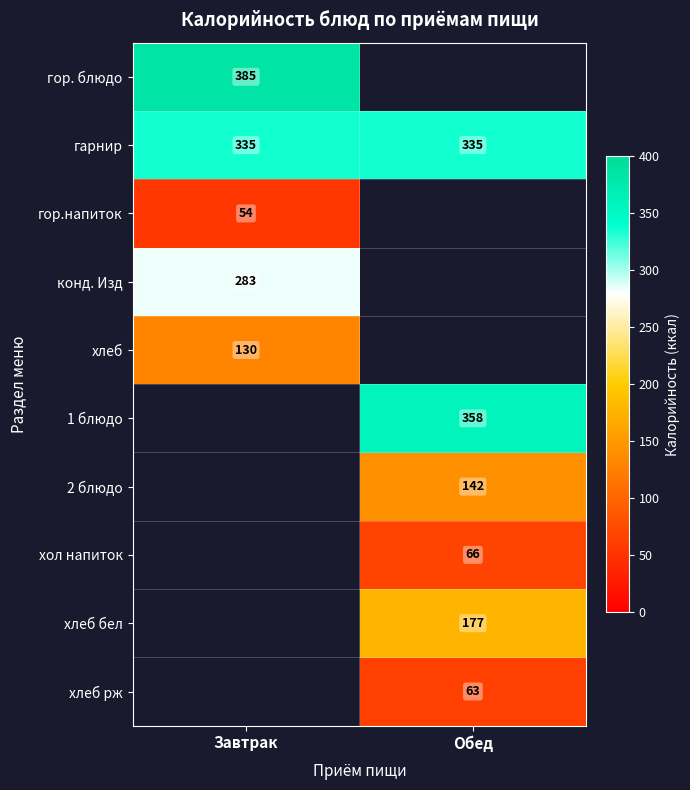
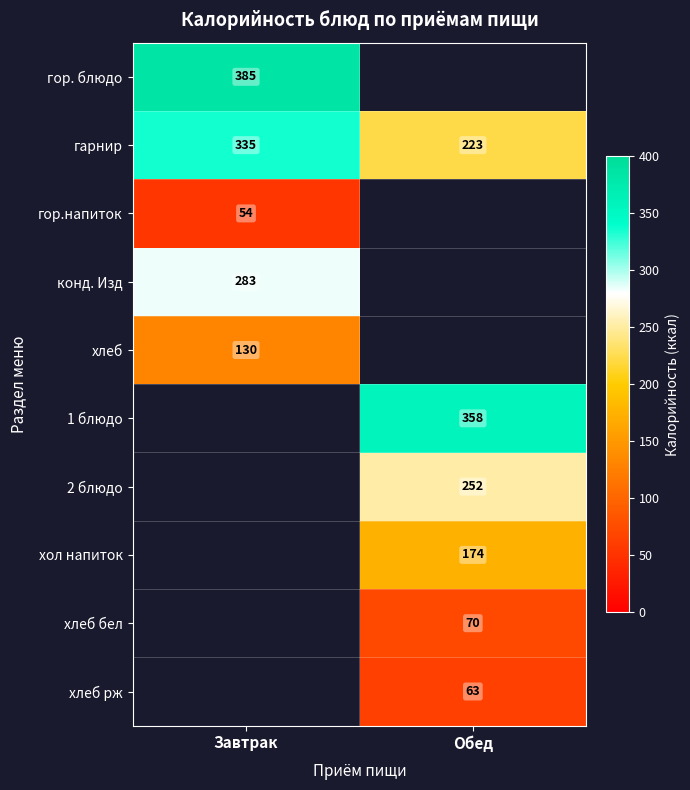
  {
    "гарнир": {
-     "Обед": 335
+     "Обед": 223
    },
    "2 блюдо": {
-     "Обед": 142
+     "Обед": 252
    },
    "хол напиток": {
-     "Обед": 66
+     "Обед": 174
    },
    "хлеб бел": {
-     "Обед": 177
+     "Обед": 70
    }
  }
